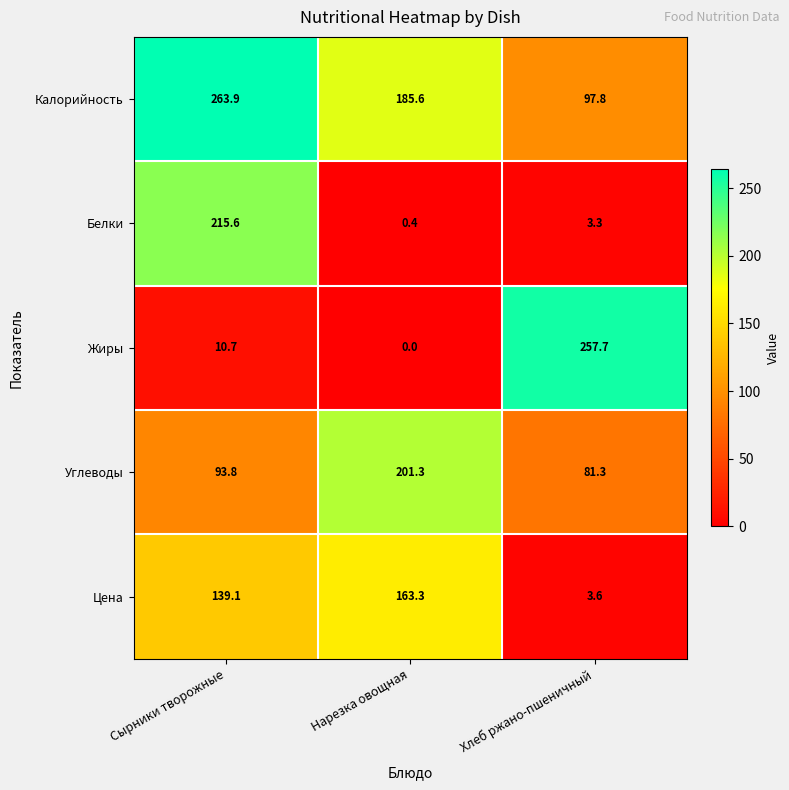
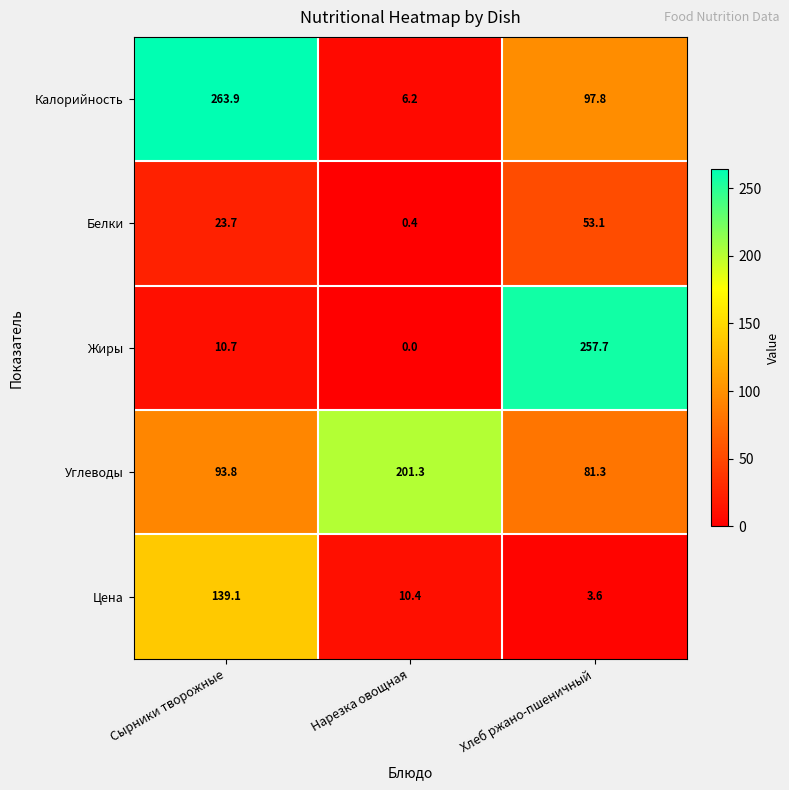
  {
    "Калорийность": {
      "Сырники творожные": 263.9,
-     "Нарезка овощная": 185.6,
+     "Нарезка овощная": 6.2,
      "Хлеб ржано-пшеничный": 97.8
    },
    "Белки": {
-     "Сырники творожные": 215.6,
+     "Сырники творожные": 23.7,
      "Нарезка овощная": 0.4,
-     "Хлеб ржано-пшеничный": 3.3
+     "Хлеб ржано-пшеничный": 53.1
    },
    "Жиры": {
      "Сырники творожные": 10.7,
      "Нарезка овощная": 0.0,
      "Хлеб ржано-пшеничный": 257.7
    },
    "Углеводы": {
      "Сырники творожные": 93.8,
      "Нарезка овощная": 201.3,
      "Хлеб ржано-пшеничный": 81.3
    },
    "Цена": {
      "Сырники творожные": 139.1,
-     "Нарезка овощная": 163.3,
+     "Нарезка овощная": 10.4,
      "Хлеб ржано-пшеничный": 3.6
    }
  }
